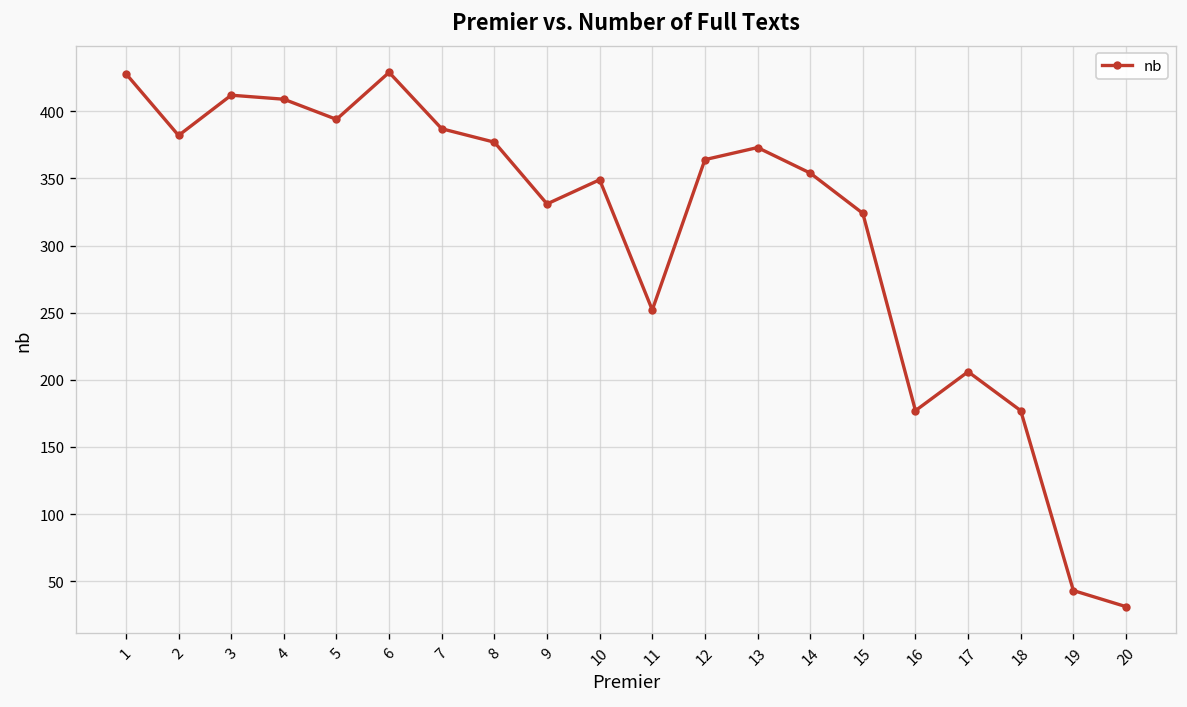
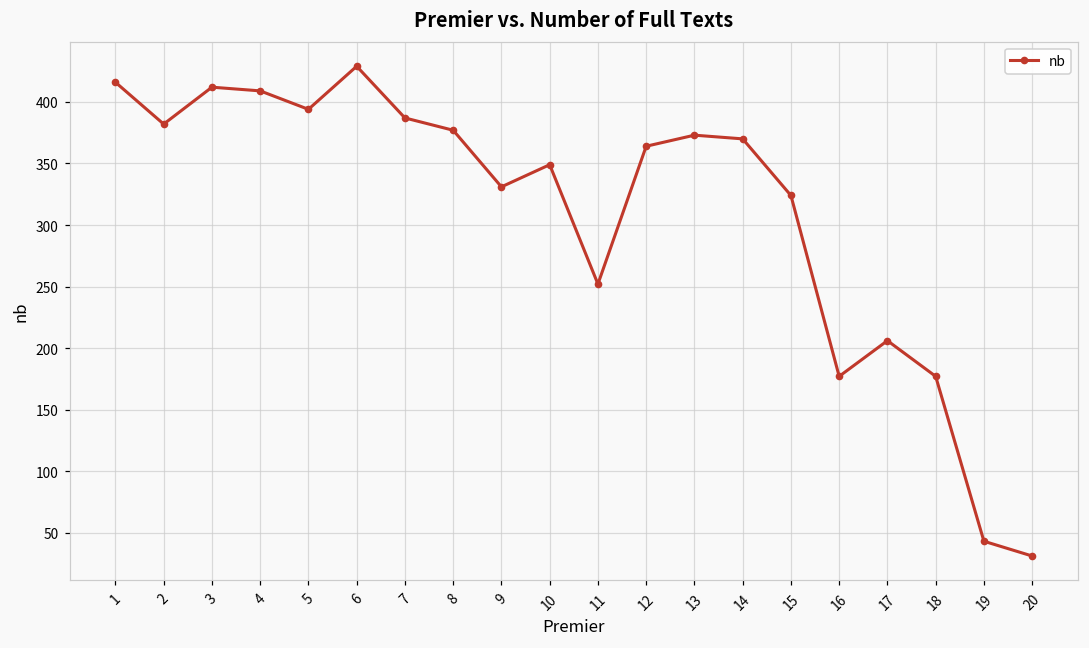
  {
-   "1": 428,
+   "1": 416,
    "2": 382,
    "3": 412,
    "4": 409,
    "5": 394,
    "6": 429,
    "7": 387,
    "8": 377,
    "9": 331,
    "10": 349,
    "11": 252,
    "12": 364,
    "13": 373,
-   "14": 354,
+   "14": 370,
    "15": 324,
    "16": 177,
    "17": 206,
    "18": 177,
    "19": 43,
    "20": 31
  }
